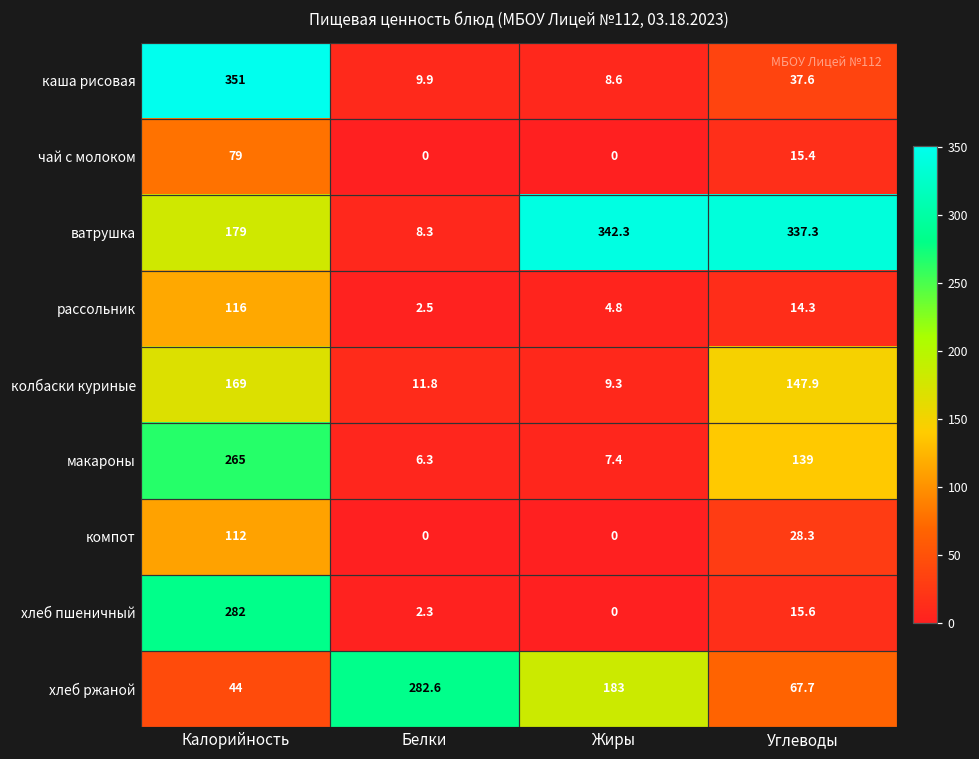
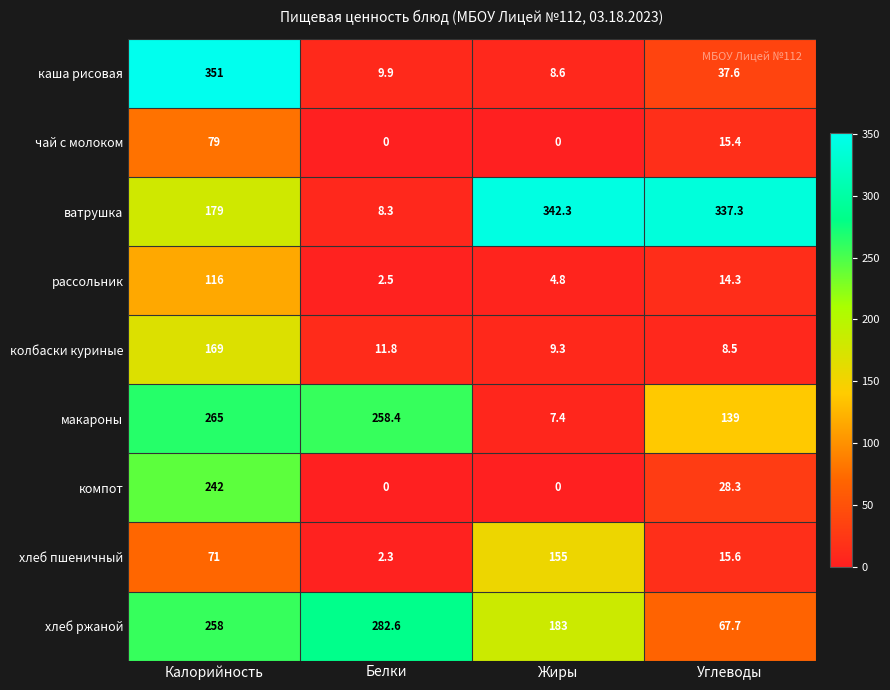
  {
    "каша рисовая": {
      "Калорийность": 351,
      "Белки": 9.9,
      "Жиры": 8.6
    },
    "чай с молоком": {
      "Калорийность": 79,
      "Белки": 0,
      "Жиры": 0,
      "Углеводы": 15.4
    },
    "ватрушка": {
      "Калорийность": 179,
      "Белки": 8.3,
      "Жиры": 342.3,
      "Углеводы": 337.3
    },
    "рассольник": {
      "Калорийность": 116,
      "Белки": 2.5,
      "Жиры": 4.8,
      "Углеводы": 14.3
    },
    "колбаски куриные": {
      "Калорийность": 169,
      "Белки": 11.8,
      "Жиры": 9.3,
-     "Углеводы": 147.9
+     "Углеводы": 8.5
    },
    "макароны": {
      "Калорийность": 265,
-     "Белки": 6.3,
+     "Белки": 258.4,
      "Жиры": 7.4,
      "Углеводы": 139
    },
    "компот": {
-     "Калорийность": 112,
+     "Калорийность": 242,
      "Белки": 0,
      "Жиры": 0,
      "Углеводы": 28.3
    },
    "хлеб пшеничный": {
-     "Калорийность": 282,
+     "Калорийность": 71,
      "Белки": 2.3,
-     "Жиры": 0,
+     "Жиры": 155,
      "Углеводы": 15.6
    },
    "хлеб ржаной": {
-     "Калорийность": 44,
+     "Калорийность": 258,
      "Белки": 282.6,
      "Жиры": 183,
      "Углеводы": 67.7
    }
  }
